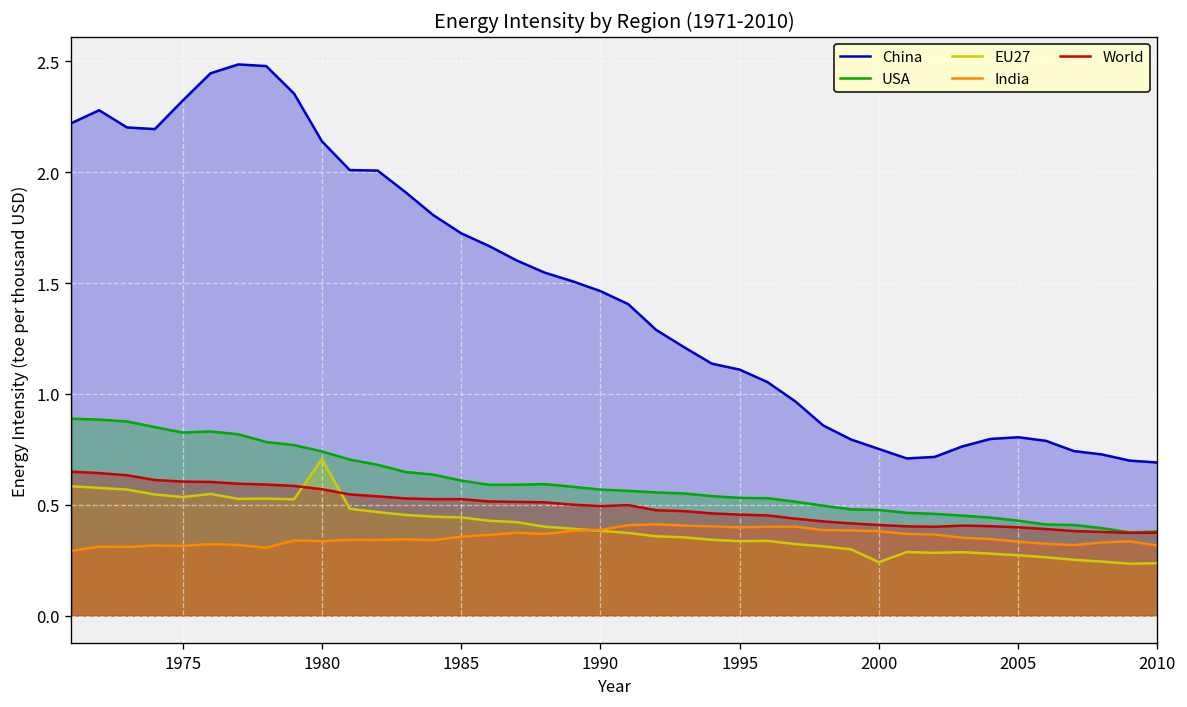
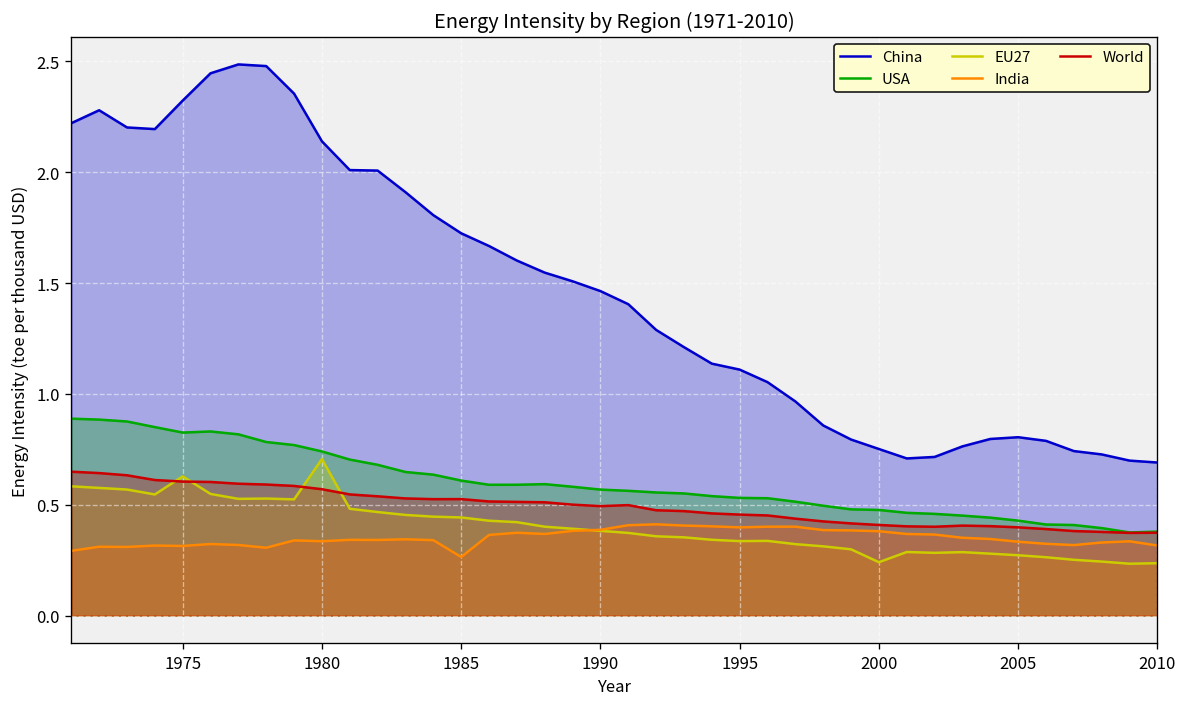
  {
    "China": {
      "1975": 2.32,
      "1980": 2.14,
      "1985": 1.72,
      "1990": 1.46,
      "1995": 1.11,
      "2000": 0.75,
      "2005": 0.80,
      "2010": 0.69
    },
    "USA": {
      "1975": 0.83,
      "1980": 0.74,
      "1985": 0.61,
      "1990": 0.57,
      "1995": 0.53,
      "2000": 0.48,
      "2005": 0.43
    },
    "EU27": {
-     "1975": 0.53,
+     "1975": 0.63,
      "1980": 0.71,
      "1985": 0.44,
      "1995": 0.34,
      "2000": 0.24,
      "2005": 0.27,
      "2010": 0.24
    },
    "India": {
      "1975": 0.31,
      "1980": 0.34,
-     "1985": 0.36,
+     "1985": 0.26,
      "1995": 0.40,
      "2000": 0.38,
      "2005": 0.33,
      "2010": 0.32
    },
    "World": {
      "1975": 0.60,
      "1980": 0.57,
      "1985": 0.53,
      "1990": 0.49,
      "1995": 0.46,
      "2000": 0.41,
      "2005": 0.40
    }
  }
